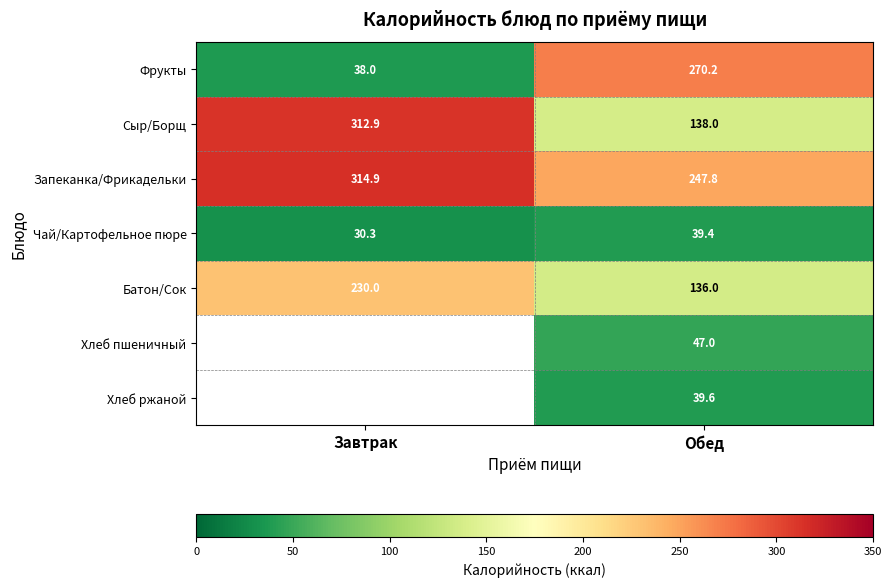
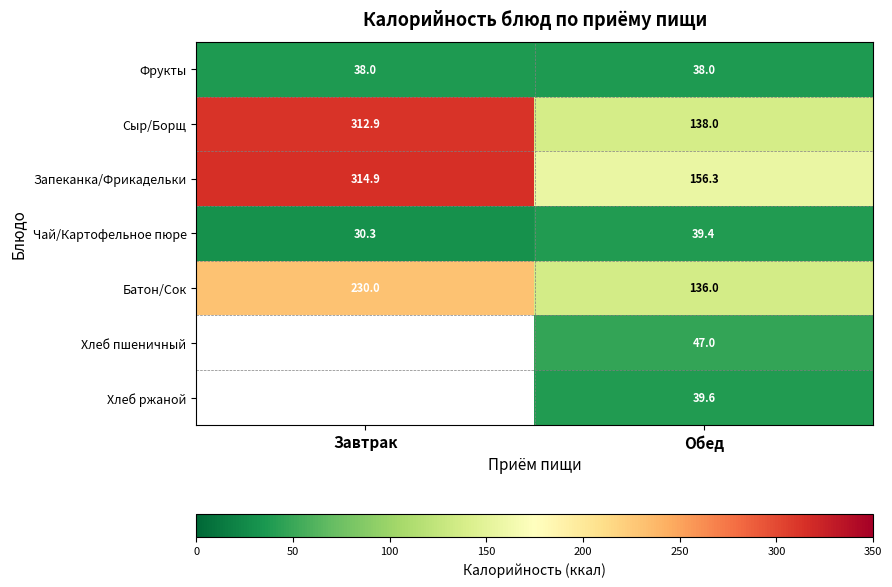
  {
    "Фрукты": {
      "Завтрак": 38.0,
-     "Обед": 270.2
+     "Обед": 38.0
    },
    "Сыр/Борщ": {
      "Завтрак": 312.9,
      "Обед": 138.0
    },
    "Запеканка/Фрикадельки": {
      "Завтрак": 314.9,
-     "Обед": 247.8
+     "Обед": 156.3
    },
    "Чай/Картофельное пюре": {
      "Завтрак": 30.3,
      "Обед": 39.4
    },
    "Батон/Сок": {
      "Завтрак": 230.0,
      "Обед": 136.0
    },
    "Хлеб пшеничный": {
      "Обед": 47.0
    },
    "Хлеб ржаной": {
      "Обед": 39.6
    }
  }
